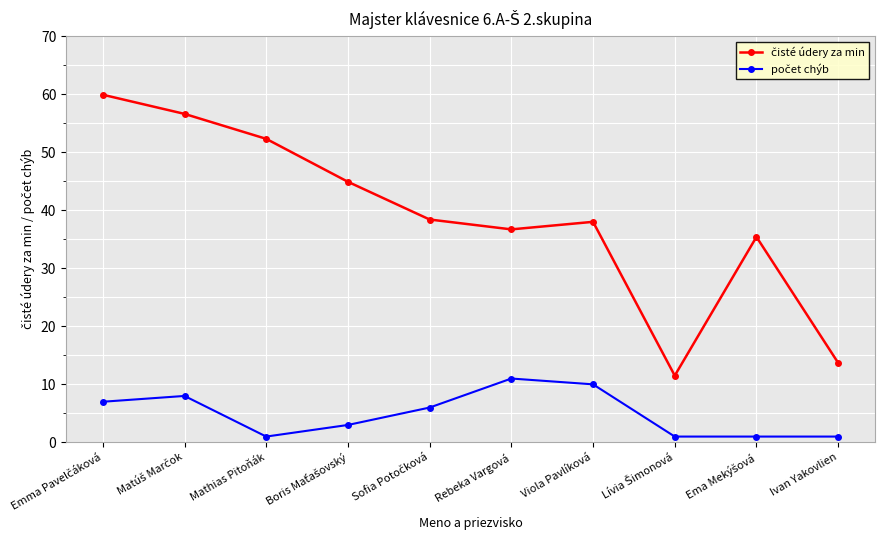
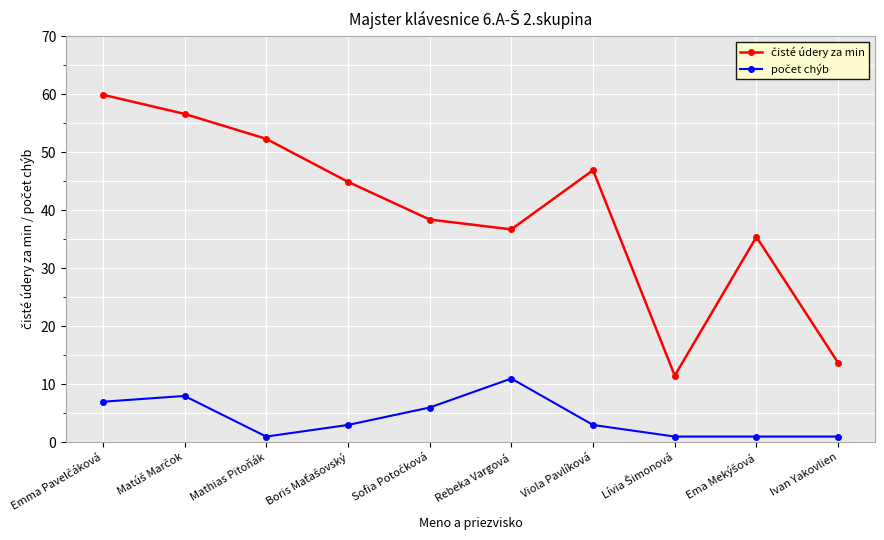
  {
    "čisté údery za min": {
      "Emma Pavelčáková": 60,
      "Matúš Marčok": 57,
      "Mathias Pitoňák": 52,
      "Boris Maťašovský": 45,
      "Sofia Potočková": 38,
      "Rebeka Vargová": 37,
-     "Viola Pavlíková": 38,
+     "Viola Pavlíková": 47,
      "Lívia Šimonová": 12,
      "Ema Mekýšová": 35,
      "Ivan Yakovlien": 14
    },
    "počet chýb": {
      "Emma Pavelčáková": 7,
      "Matúš Marčok": 8,
      "Mathias Pitoňák": 1,
      "Boris Maťašovský": 3,
      "Sofia Potočková": 6,
      "Rebeka Vargová": 11,
-     "Viola Pavlíková": 10,
+     "Viola Pavlíková": 3,
      "Lívia Šimonová": 1,
      "Ema Mekýšová": 1,
      "Ivan Yakovlien": 1
    }
  }
